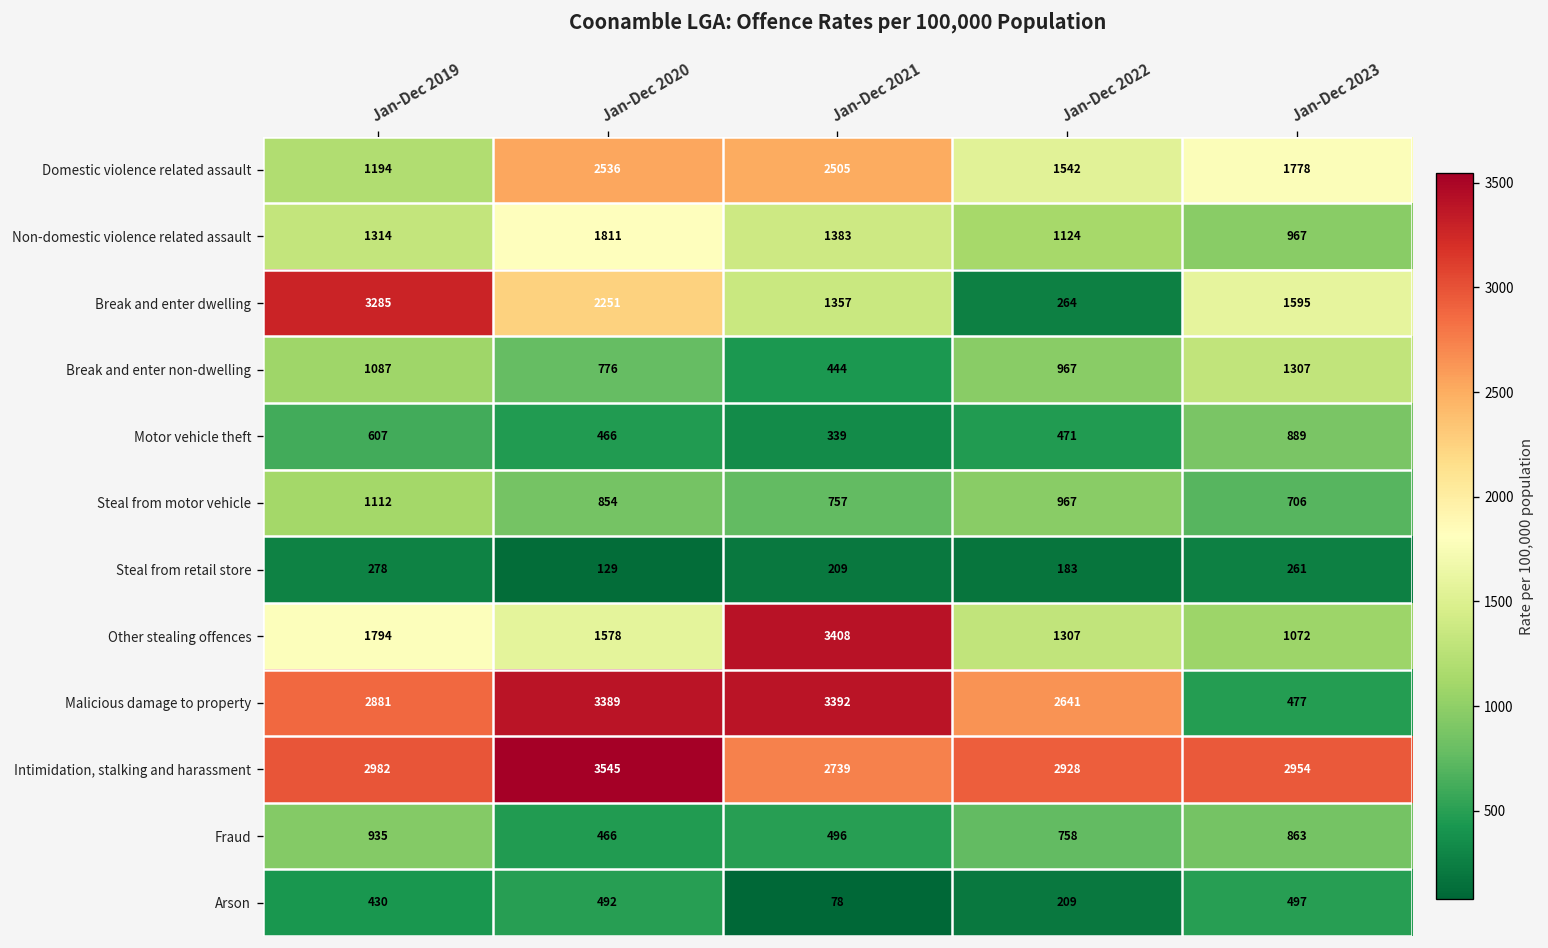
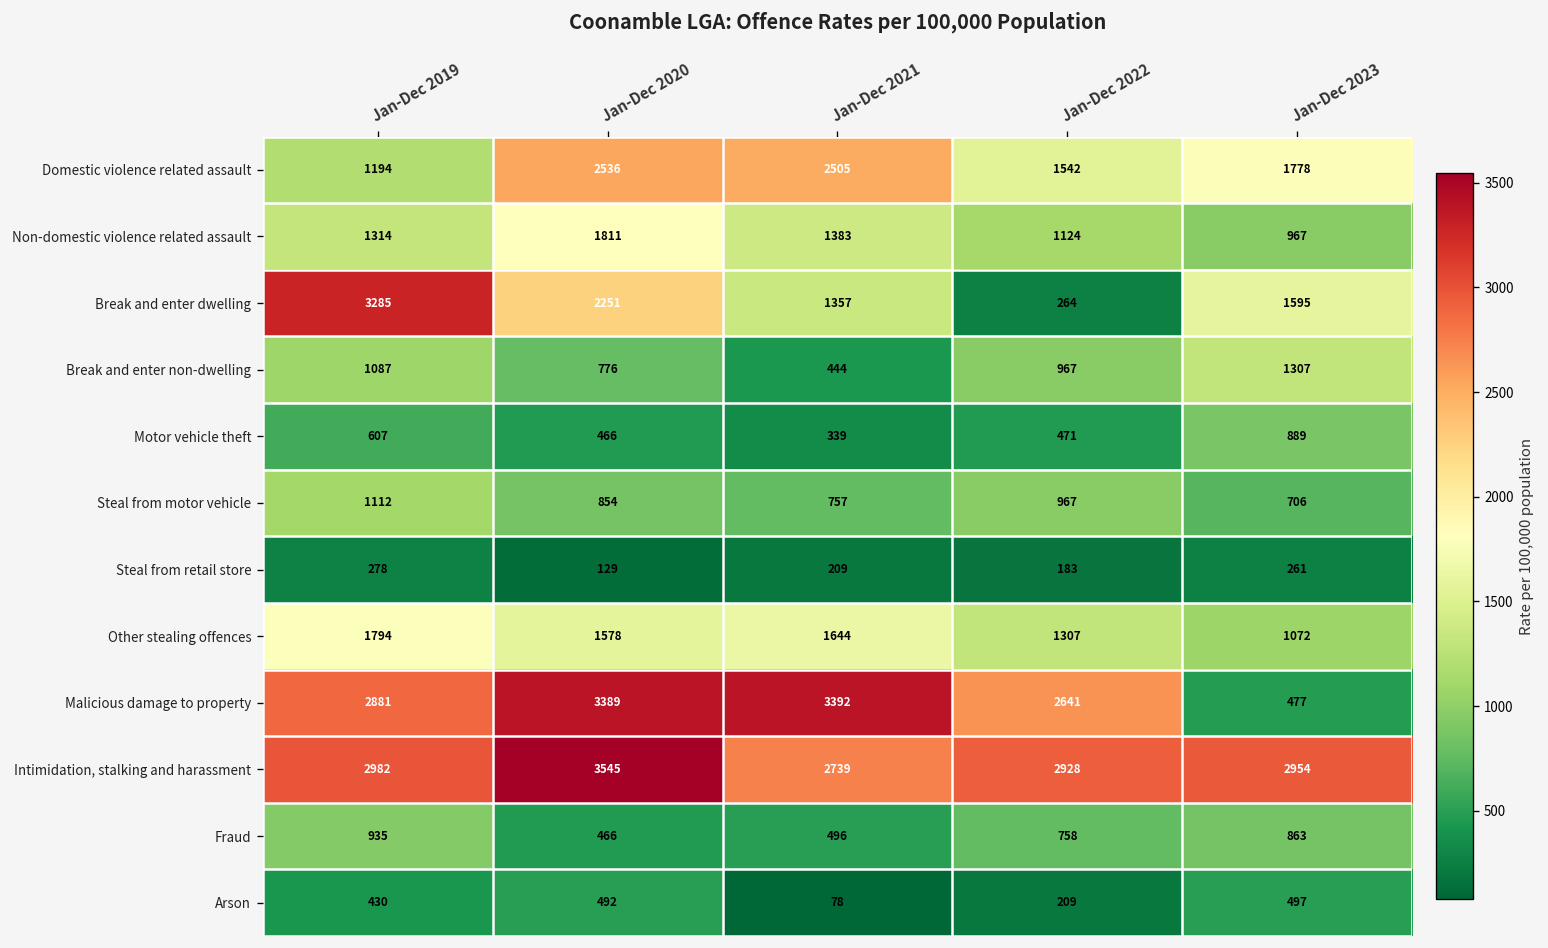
  {
    "Domestic violence related assault": {
      "Jan-Dec 2019": 1194,
      "Jan-Dec 2020": 2536,
      "Jan-Dec 2021": 2505,
      "Jan-Dec 2022": 1542,
      "Jan-Dec 2023": 1778
    },
    "Non-domestic violence related assault": {
      "Jan-Dec 2019": 1314,
      "Jan-Dec 2020": 1811,
      "Jan-Dec 2021": 1383,
      "Jan-Dec 2022": 1124,
      "Jan-Dec 2023": 967
    },
    "Break and enter dwelling": {
      "Jan-Dec 2019": 3285,
      "Jan-Dec 2020": 2251,
      "Jan-Dec 2021": 1357,
      "Jan-Dec 2022": 264,
      "Jan-Dec 2023": 1595
    },
    "Break and enter non-dwelling": {
      "Jan-Dec 2019": 1087,
      "Jan-Dec 2020": 776,
      "Jan-Dec 2021": 444,
      "Jan-Dec 2022": 967,
      "Jan-Dec 2023": 1307
    },
    "Motor vehicle theft": {
      "Jan-Dec 2019": 607,
      "Jan-Dec 2020": 466,
      "Jan-Dec 2021": 339,
      "Jan-Dec 2022": 471,
      "Jan-Dec 2023": 889
    },
    "Steal from motor vehicle": {
      "Jan-Dec 2019": 1112,
      "Jan-Dec 2020": 854,
      "Jan-Dec 2021": 757,
      "Jan-Dec 2022": 967,
      "Jan-Dec 2023": 706
    },
    "Steal from retail store": {
      "Jan-Dec 2019": 278,
      "Jan-Dec 2020": 129,
      "Jan-Dec 2021": 209,
      "Jan-Dec 2022": 183,
      "Jan-Dec 2023": 261
    },
    "Other stealing offences": {
      "Jan-Dec 2019": 1794,
      "Jan-Dec 2020": 1578,
-     "Jan-Dec 2021": 3408,
+     "Jan-Dec 2021": 1644,
      "Jan-Dec 2022": 1307,
      "Jan-Dec 2023": 1072
    },
    "Malicious damage to property": {
      "Jan-Dec 2019": 2881,
      "Jan-Dec 2020": 3389,
      "Jan-Dec 2021": 3392,
      "Jan-Dec 2022": 2641,
      "Jan-Dec 2023": 477
    },
    "Intimidation, stalking and harassment": {
      "Jan-Dec 2019": 2982,
      "Jan-Dec 2020": 3545,
      "Jan-Dec 2021": 2739,
      "Jan-Dec 2022": 2928,
      "Jan-Dec 2023": 2954
    },
    "Fraud": {
      "Jan-Dec 2019": 935,
      "Jan-Dec 2020": 466,
      "Jan-Dec 2021": 496,
      "Jan-Dec 2022": 758,
      "Jan-Dec 2023": 863
    },
    "Arson": {
      "Jan-Dec 2019": 430,
      "Jan-Dec 2020": 492,
      "Jan-Dec 2021": 78,
      "Jan-Dec 2022": 209,
      "Jan-Dec 2023": 497
    }
  }
